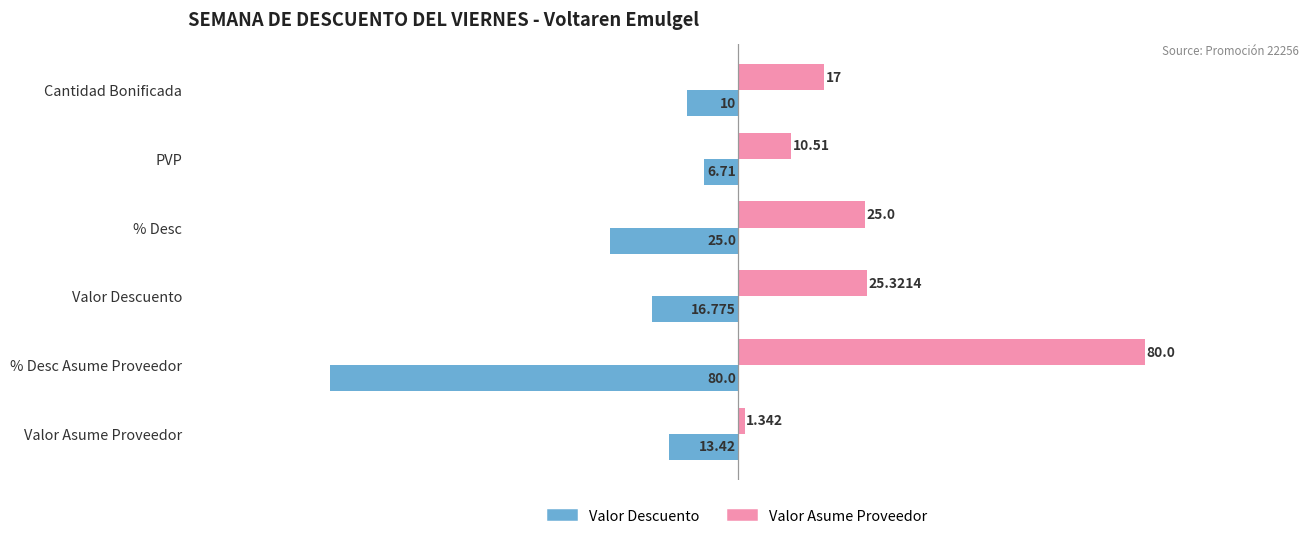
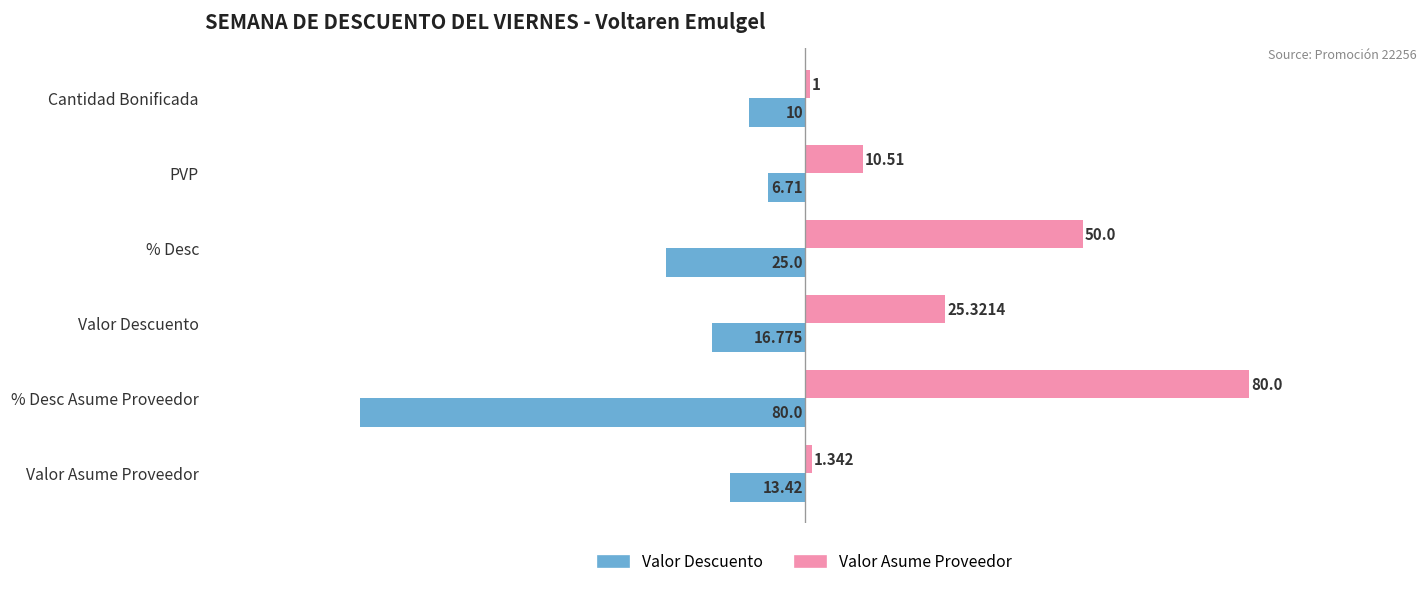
  {
    "Valor Asume Proveedor": {
-     "Cantidad Bonificada": 17,
+     "Cantidad Bonificada": 1,
      "PVP": 10.51,
-     "% Desc": 25.0,
+     "% Desc": 50.0,
      "Valor Descuento": 25.3214,
      "% Desc Asume Proveedor": 80.0,
      "Valor Asume Proveedor": 1.342
    }
  }
